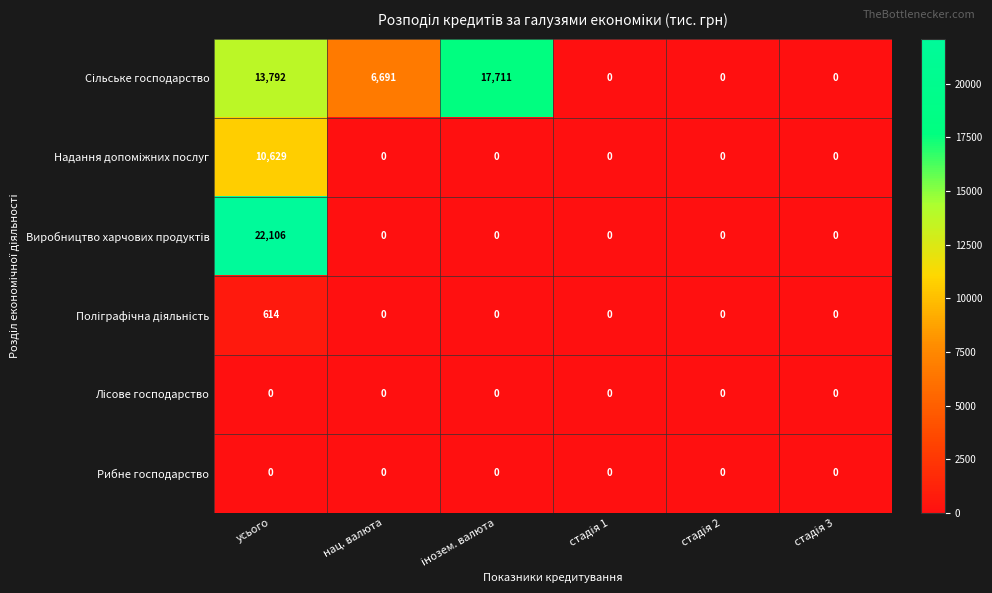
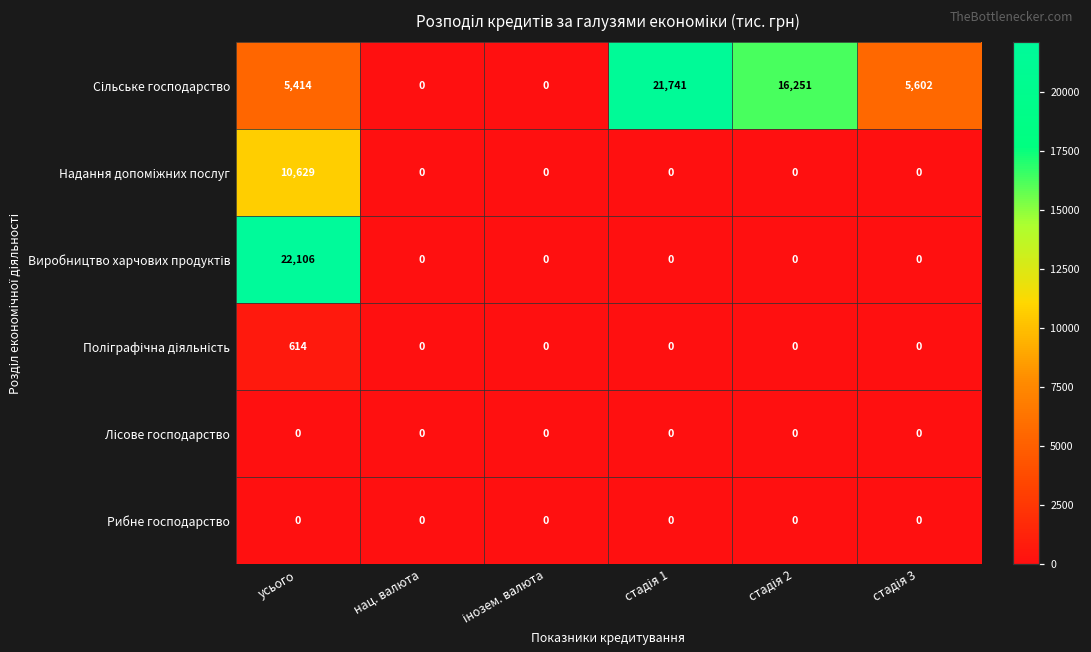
  {
    "Сільське господарство": {
-     "усього": "13,792",
-     "нац. валюта": "6,691",
-     "інозем. валюта": "17,711",
-     "стадія 1": "0",
-     "стадія 2": "0",
-     "стадія 3": "0"
+     "усього": "5,414",
+     "нац. валюта": "0",
+     "інозем. валюта": "0",
+     "стадія 1": "21,741",
+     "стадія 2": "16,251",
+     "стадія 3": "5,602"
    },
    "Надання допоміжних послуг": {
      "усього": "10,629",
      "нац. валюта": "0",
      "інозем. валюта": "0",
      "стадія 1": "0",
      "стадія 2": "0",
      "стадія 3": "0"
    },
    "Виробництво харчових продуктів": {
      "усього": "22,106",
      "нац. валюта": "0",
      "інозем. валюта": "0",
      "стадія 1": "0",
      "стадія 2": "0",
      "стадія 3": "0"
    },
    "Поліграфічна діяльність": {
      "усього": "614",
      "нац. валюта": "0",
      "інозем. валюта": "0",
      "стадія 1": "0",
      "стадія 2": "0",
      "стадія 3": "0"
    },
    "Лісове господарство": {
      "усього": "0",
      "нац. валюта": "0",
      "інозем. валюта": "0",
      "стадія 1": "0",
      "стадія 2": "0",
      "стадія 3": "0"
    },
    "Рибне господарство": {
      "усього": "0",
      "нац. валюта": "0",
      "інозем. валюта": "0",
      "стадія 1": "0",
      "стадія 2": "0",
      "стадія 3": "0"
    }
  }
